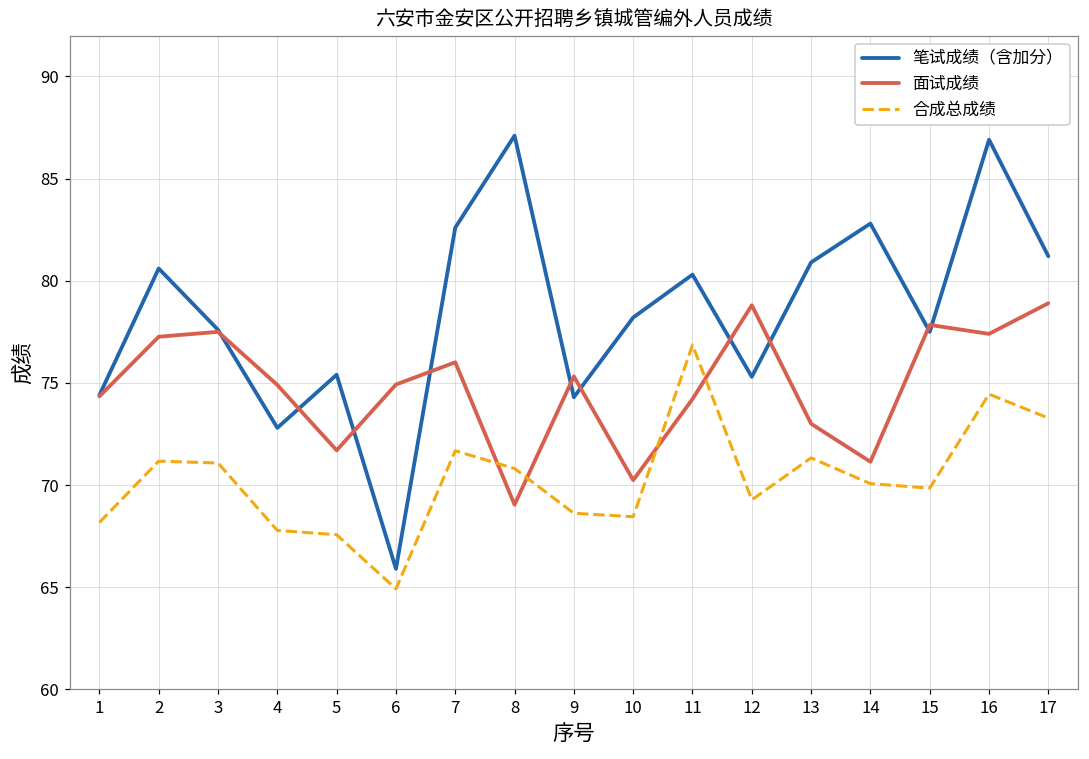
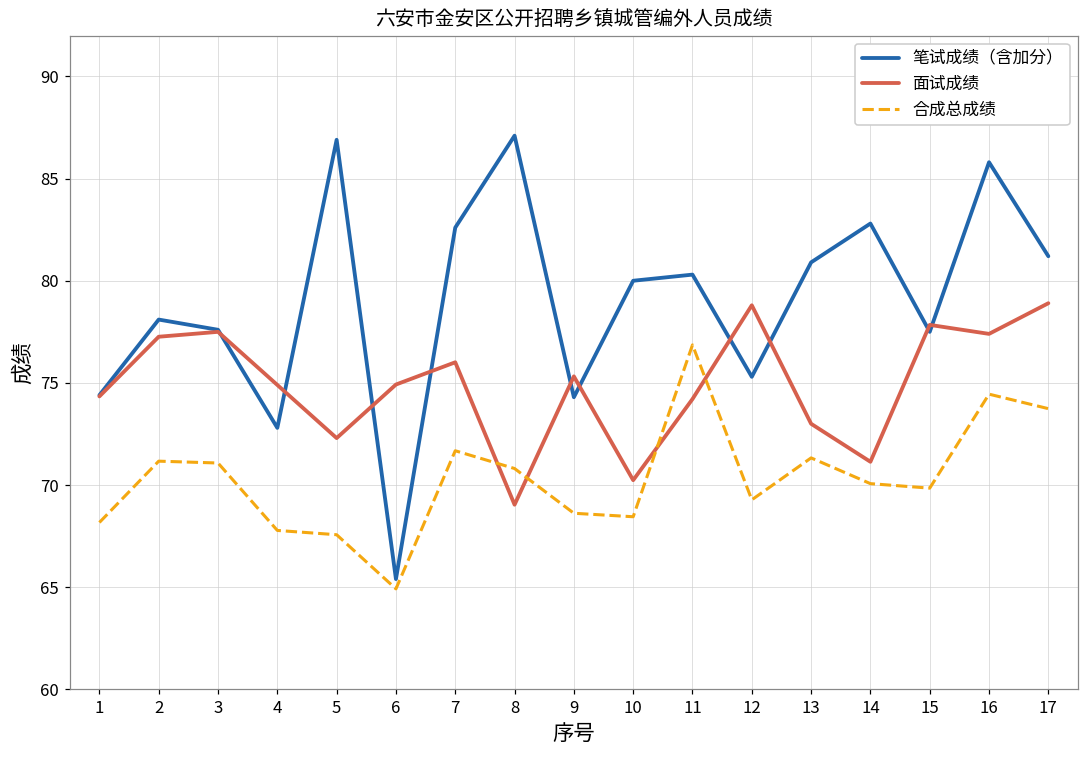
  {
    "笔试成绩（含加分）": {
-     "2": 80.6,
+     "2": 78.1,
      "4": 72.8,
-     "5": 75.4,
-     "6": 65.9,
+     "5": 86.9,
+     "6": 65.4,
      "7": 82.6,
      "8": 87.1,
      "9": 74.3,
-     "10": 78.2,
+     "10": 80.0,
      "11": 80.3,
      "12": 75.3,
      "13": 80.9,
      "14": 82.8,
      "15": 77.5,
-     "16": 86.9,
+     "16": 85.8,
      "17": 81.2
    },
    "面试成绩": {
      "2": 77.3,
      "4": 74.9,
-     "5": 71.7,
+     "5": 72.3,
      "6": 74.9,
      "7": 76.0,
      "8": 69.0,
      "9": 75.3,
      "10": 70.2,
      "11": 74.2,
      "12": 78.8,
      "13": 73.0,
      "14": 71.1,
      "15": 77.8,
      "16": 77.4,
      "17": 78.9
    },
    "合成总成绩": {
      "1": 68.2,
      "2": 71.2,
      "3": 71.1,
      "4": 67.8,
      "5": 67.6,
      "6": 64.9,
      "7": 71.7,
      "8": 70.8,
      "9": 68.6,
      "10": 68.5,
      "11": 76.9,
      "12": 69.3,
      "13": 71.3,
      "14": 70.1,
      "15": 69.9,
      "16": 74.5,
-     "17": 73.3
+     "17": 73.7
    }
  }
